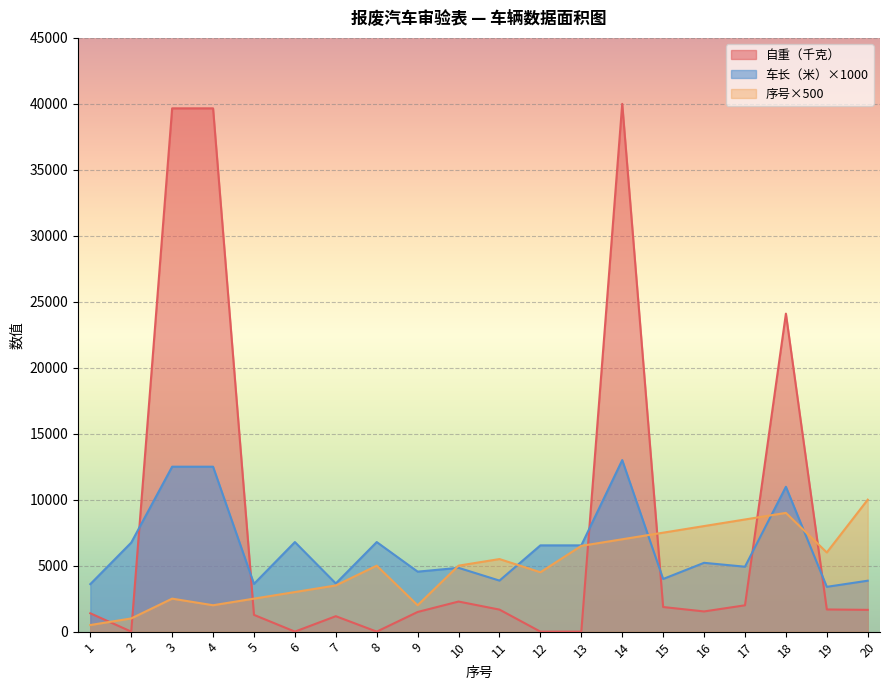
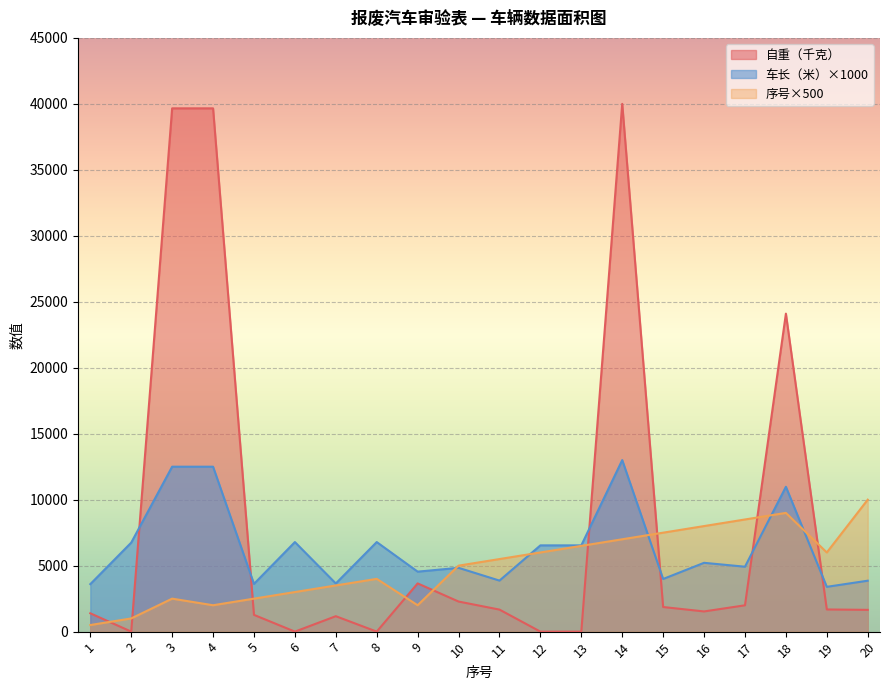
  {
    "自重（千克）": {
      "1": 1400,
      "2": 0,
      "3": 39700,
      "4": 39700,
      "5": 1300,
      "6": 0,
      "7": 1200,
      "8": 0,
-     "9": 1500,
+     "9": 3700,
      "10": 2300,
      "11": 1700,
      "12": 0,
      "13": 0,
      "14": 40000,
      "15": 1900,
      "16": 1500,
      "17": 2000,
      "18": 24100,
      "19": 1700,
      "20": 1700
    },
    "车长（米）×1000": {
      "1": 3600,
      "2": 6700,
      "3": 12500,
      "4": 12500,
      "5": 3600,
      "6": 6800,
      "8": 6800,
      "9": 4500,
      "11": 3900,
      "12": 6500,
      "14": 13000,
      "15": 4000,
      "16": 5200,
      "17": 4900,
      "18": 11000,
      "19": 3400,
      "20": 3900
    },
    "序号×500": {
      "1": 500,
      "2": 1000,
      "3": 2500,
      "4": 2000,
      "5": 2500,
      "6": 3000,
-     "8": 5000,
+     "8": 4000,
      "9": 2000,
      "11": 5500,
-     "12": 4500,
+     "12": 6000,
      "14": 7000,
      "15": 7500,
      "16": 8000,
      "17": 8500,
      "18": 9000,
      "19": 6000,
      "20": 10000
    }
  }
